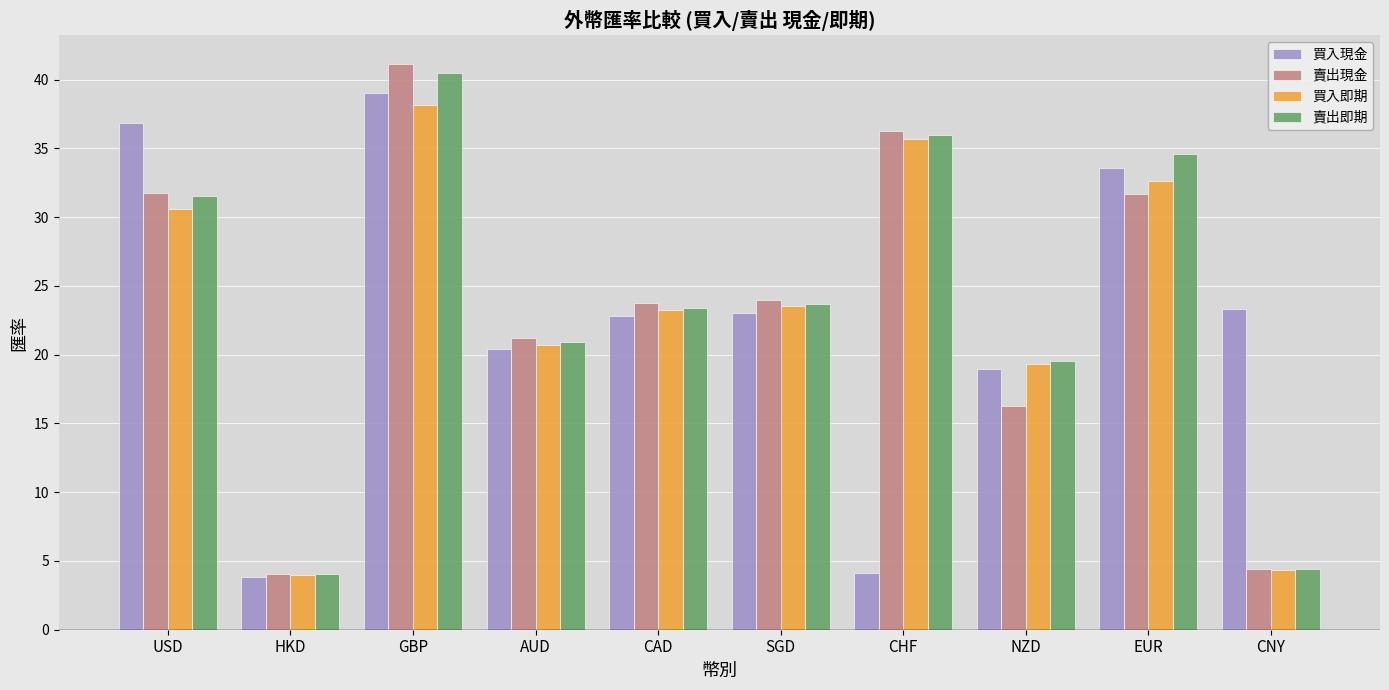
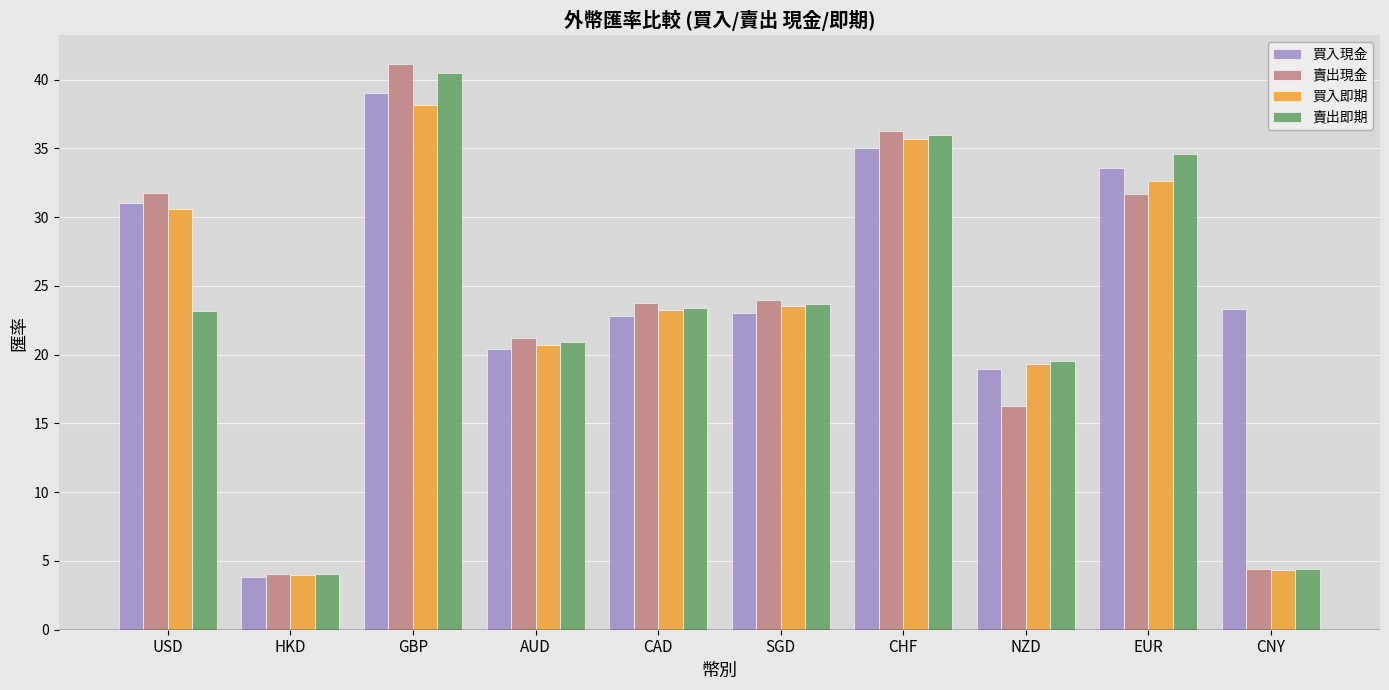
  {
    "買入現金": {
-     "USD": 36.9,
+     "USD": 31.1,
      "HKD": 3.9,
      "GBP": 39.0,
      "AUD": 20.4,
      "CAD": 22.8,
      "SGD": 23.0,
-     "CHF": 4.2,
+     "CHF": 35.0,
      "NZD": 18.9,
      "EUR": 33.6,
      "CNY": 23.3
    },
    "賣出現金": {
      "USD": 31.7,
      "HKD": 4.1,
      "GBP": 41.2,
      "AUD": 21.2,
      "CAD": 23.7,
      "SGD": 24.0,
      "CHF": 36.2,
      "NZD": 16.2,
      "EUR": 31.7,
      "CNY": 4.4
    },
    "買入即期": {
      "USD": 30.6,
      "HKD": 4.0,
      "GBP": 38.1,
      "AUD": 20.7,
      "CAD": 23.2,
      "SGD": 23.5,
      "CHF": 35.7,
      "NZD": 19.3,
      "EUR": 32.6,
      "CNY": 4.3
    },
    "賣出即期": {
-     "USD": 31.5,
+     "USD": 23.2,
      "HKD": 4.1,
      "GBP": 40.5,
      "AUD": 20.9,
      "CAD": 23.4,
      "SGD": 23.7,
      "CHF": 36.0,
      "NZD": 19.5,
      "EUR": 34.6,
      "CNY": 4.4
    }
  }
